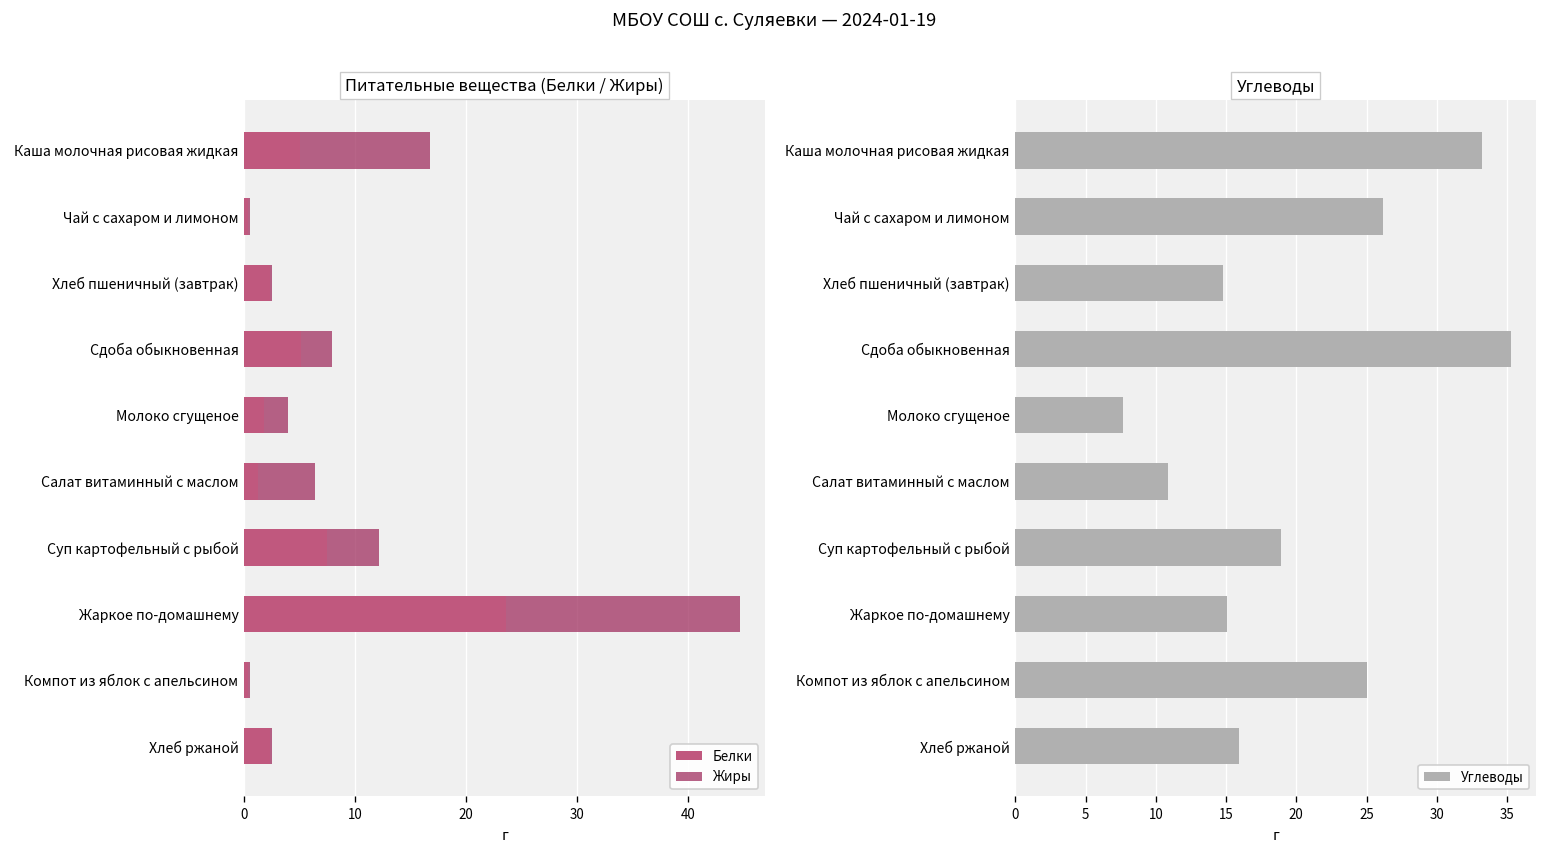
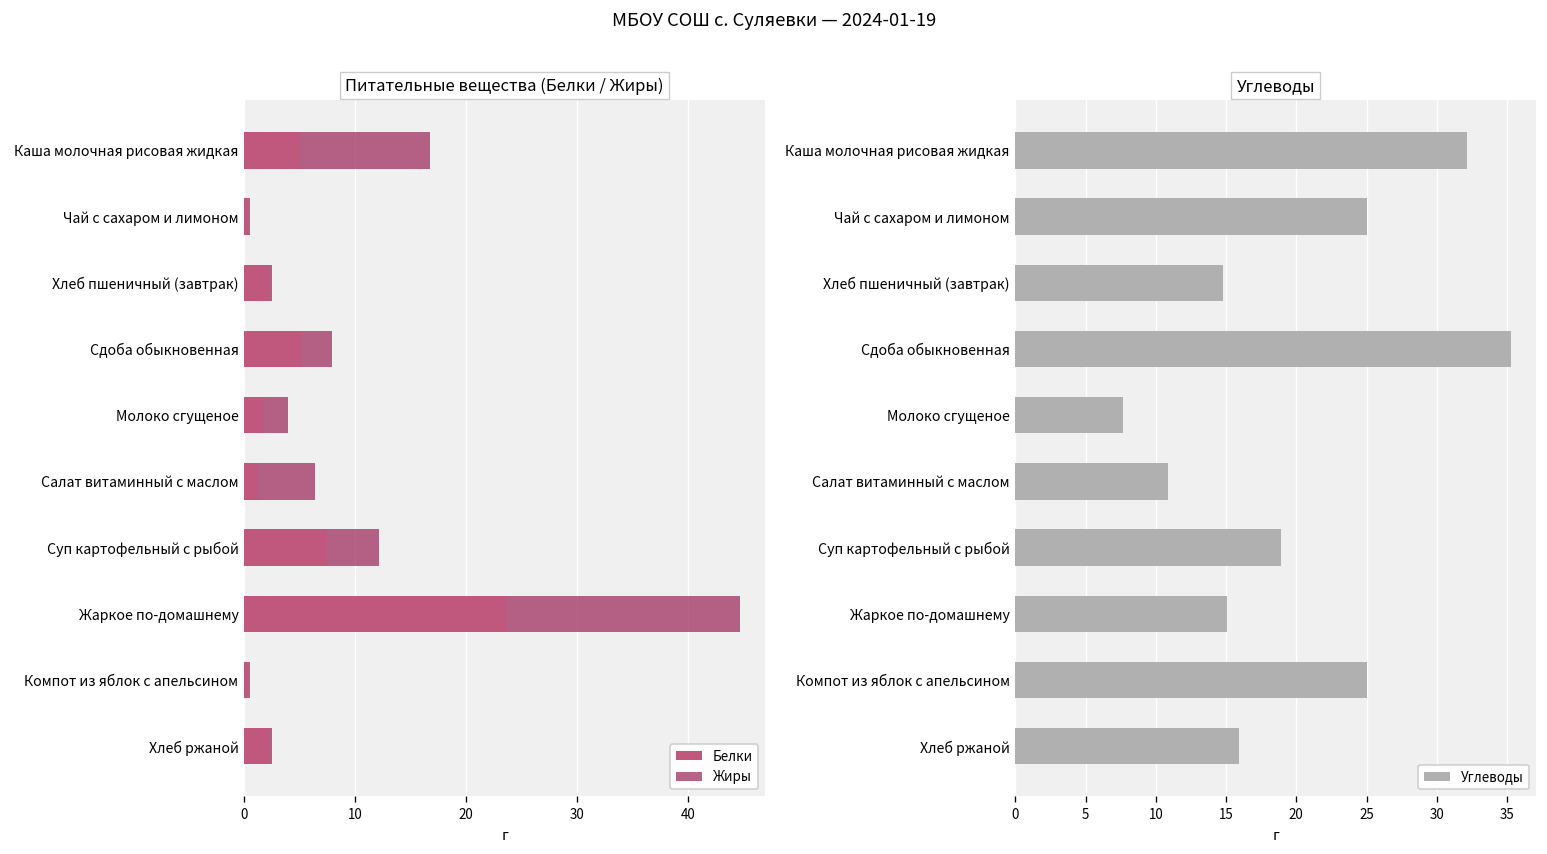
  {
    "Углеводы": {
-     "Каша молочная рисовая жидкая": 33.3,
-     "Чай с сахаром и лимоном": 26.2,
+     "Каша молочная рисовая жидкая": 32.1,
+     "Чай с сахаром и лимоном": 25.0,
      "Хлеб пшеничный (завтрак)": 14.8,
      "Сдоба обыкновенная": 35.3,
      "Молоко сгущеное": 7.7,
      "Салат витаминный с маслом": 10.9,
      "Суп картофельный с рыбой": 18.9,
      "Жаркое по-домашнему": 15.1,
      "Компот из яблок с апельсином": 25.0,
      "Хлеб ржаной": 15.9
    }
  }
